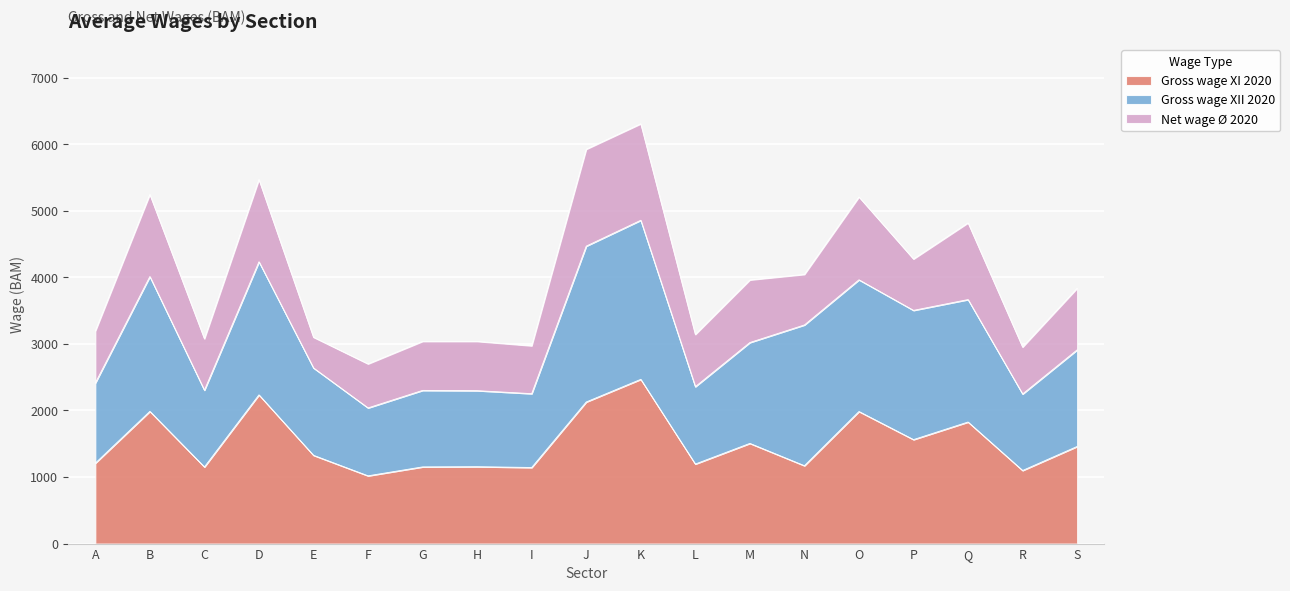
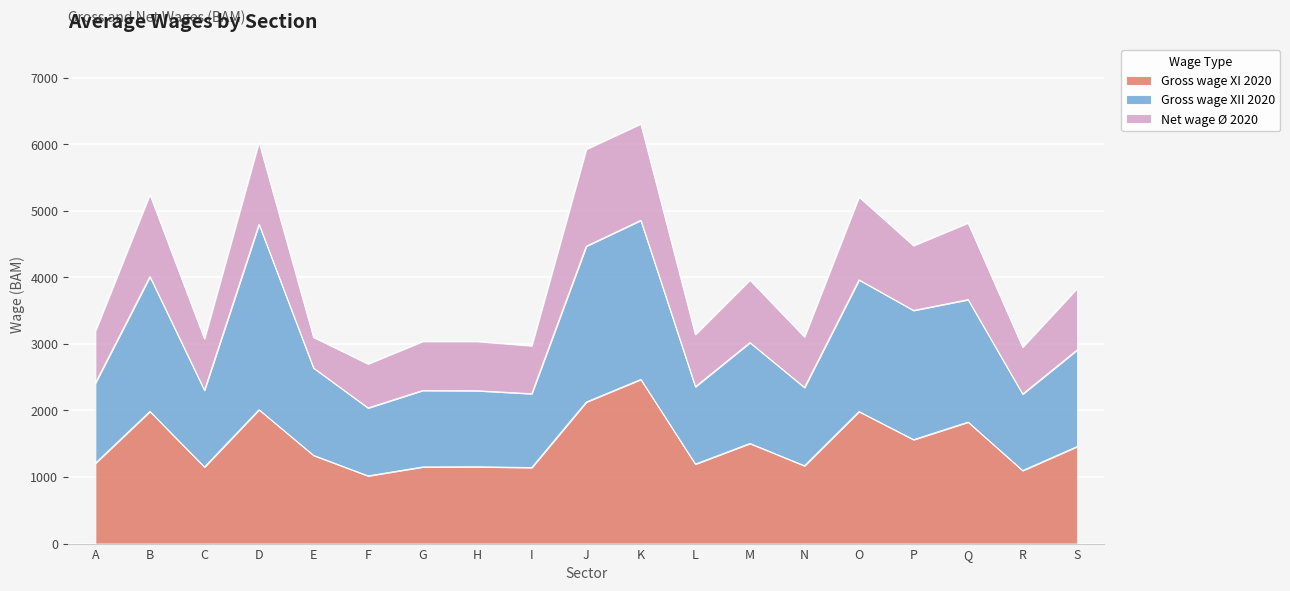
  {
    "Gross wage XI 2020": {
      "A": 1200,
      "B": 2000,
      "C": 1200,
-     "D": 2200,
+     "D": 2000,
      "E": 1300,
      "F": 1000,
      "G": 1200,
      "H": 1200,
      "I": 1100,
      "J": 2100,
      "K": 2500,
      "L": 1200,
      "M": 1500,
      "N": 1200,
      "O": 2000,
      "P": 1600,
      "Q": 1800,
      "R": 1100,
      "S": 1500
    },
    "Gross wage XII 2020": {
      "A": 1200,
      "B": 2000,
      "C": 1200,
-     "D": 2000,
+     "D": 2800,
      "E": 1300,
      "F": 1000,
      "G": 1100,
      "H": 1100,
      "I": 1100,
      "J": 2300,
      "K": 2400,
      "L": 1200,
      "M": 1500,
-     "N": 2100,
+     "N": 1200,
      "O": 2000,
      "P": 1900,
      "Q": 1800,
      "R": 1100,
      "S": 1500
    },
    "Net wage Ø 2020": {
      "A": 800,
      "B": 1200,
      "C": 800,
      "D": 1200,
      "E": 500,
      "F": 700,
      "G": 700,
      "H": 700,
      "I": 700,
      "J": 1500,
      "K": 1400,
      "L": 800,
      "M": 900,
      "N": 800,
      "O": 1200,
-     "P": 800,
+     "P": 1000,
      "Q": 1200,
      "R": 700,
      "S": 900
    }
  }
